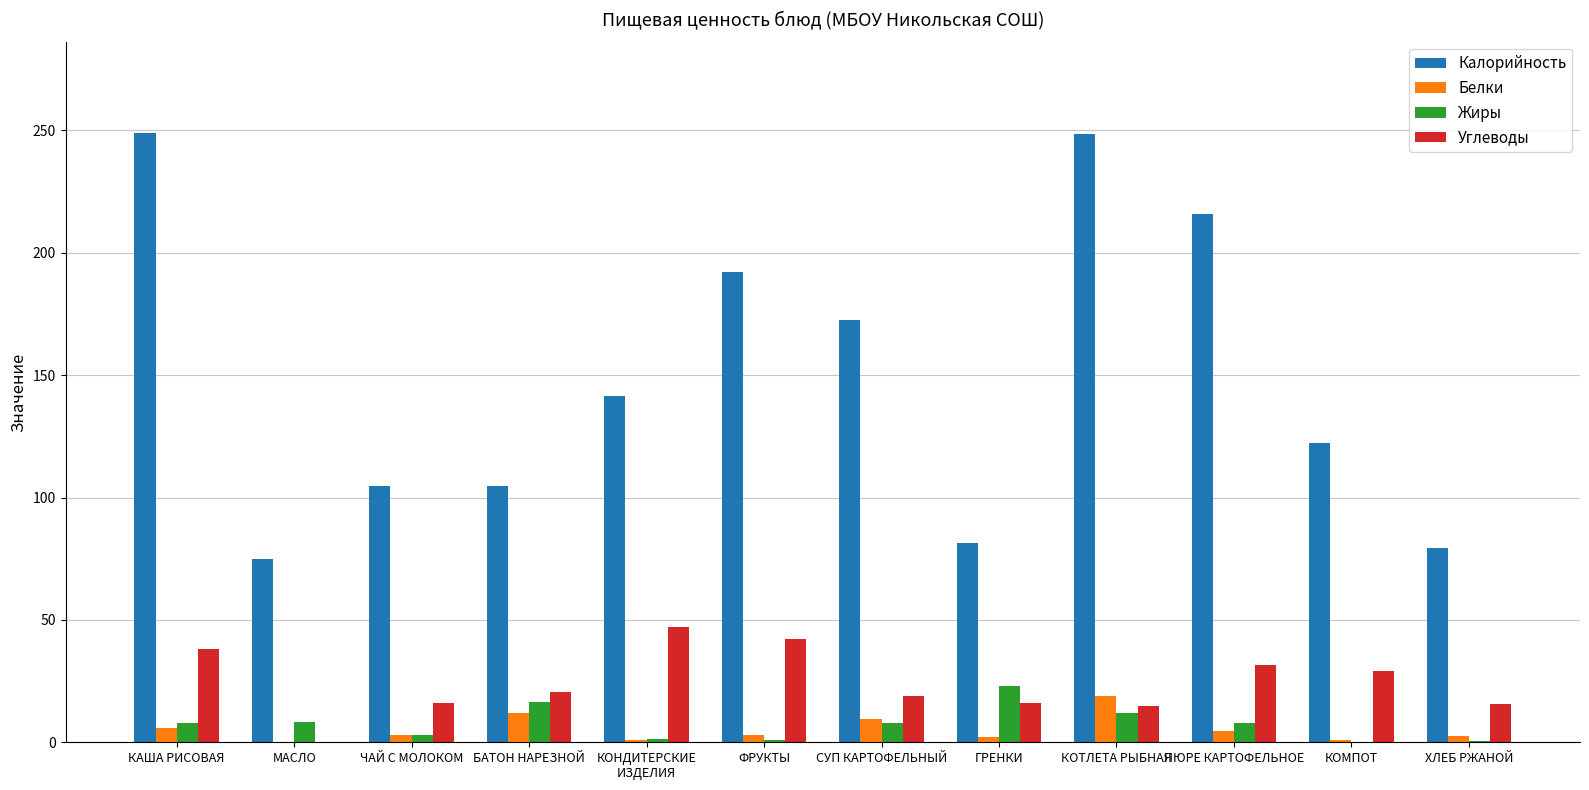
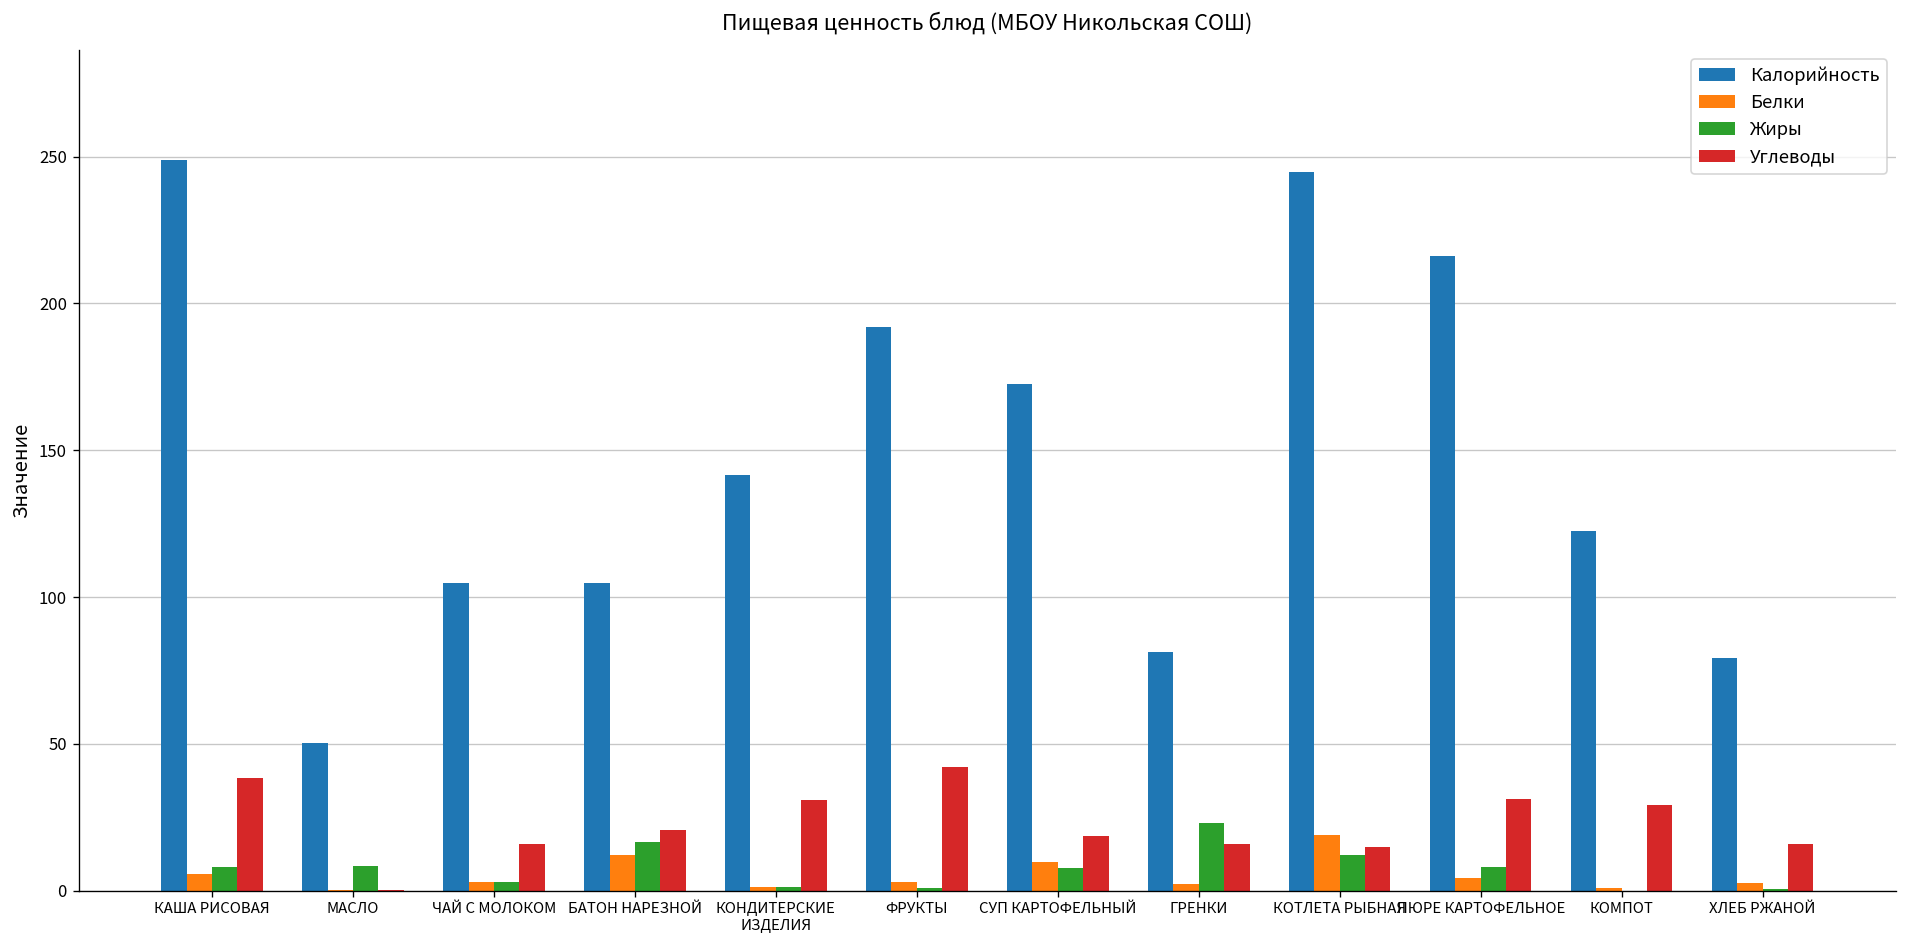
  {
    "Калорийность": {
      "КАША РИСОВАЯ": 249,
-     "МАСЛО": 75,
+     "МАСЛО": 50,
      "ЧАЙ С МОЛОКОМ": 105,
      "БАТОН НАРЕЗНОЙ": 105,
      "КОНДИТЕРСКИЕ ИЗДЕЛИЯ": 142,
      "ФРУКТЫ": 192,
      "СУП КАРТОФЕЛЬНЫЙ": 172,
      "ГРЕНКИ": 81,
-     "КОТЛЕТА РЫБНАЯ": 249,
+     "КОТЛЕТА РЫБНАЯ": 245,
      "ПЮРЕ КАРТОФЕЛЬНОЕ": 216,
      "КОМПОТ": 122,
      "ХЛЕБ РЖАНОЙ": 79
    },
    "Белки": {
      "КАША РИСОВАЯ": 6,
      "ЧАЙ С МОЛОКОМ": 3,
      "БАТОН НАРЕЗНОЙ": 12,
      "КОНДИТЕРСКИЕ ИЗДЕЛИЯ": 1,
      "ФРУКТЫ": 3,
      "СУП КАРТОФЕЛЬНЫЙ": 10,
      "ГРЕНКИ": 2,
      "КОТЛЕТА РЫБНАЯ": 19,
      "ПЮРЕ КАРТОФЕЛЬНОЕ": 5,
      "ХЛЕБ РЖАНОЙ": 3
    },
    "Жиры": {
      "КАША РИСОВАЯ": 8,
      "МАСЛО": 8,
      "ЧАЙ С МОЛОКОМ": 3,
      "БАТОН НАРЕЗНОЙ": 17,
      "КОНДИТЕРСКИЕ ИЗДЕЛИЯ": 1,
      "СУП КАРТОФЕЛЬНЫЙ": 8,
      "ГРЕНКИ": 23,
      "КОТЛЕТА РЫБНАЯ": 12,
      "ПЮРЕ КАРТОФЕЛЬНОЕ": 8
    },
    "Углеводы": {
      "КАША РИСОВАЯ": 38,
      "ЧАЙ С МОЛОКОМ": 16,
      "БАТОН НАРЕЗНОЙ": 21,
-     "КОНДИТЕРСКИЕ ИЗДЕЛИЯ": 47,
+     "КОНДИТЕРСКИЕ ИЗДЕЛИЯ": 31,
      "ФРУКТЫ": 42,
      "СУП КАРТОФЕЛЬНЫЙ": 19,
      "ГРЕНКИ": 16,
      "КОТЛЕТА РЫБНАЯ": 15,
      "ПЮРЕ КАРТОФЕЛЬНОЕ": 31,
      "КОМПОТ": 29,
      "ХЛЕБ РЖАНОЙ": 16
    }
  }
